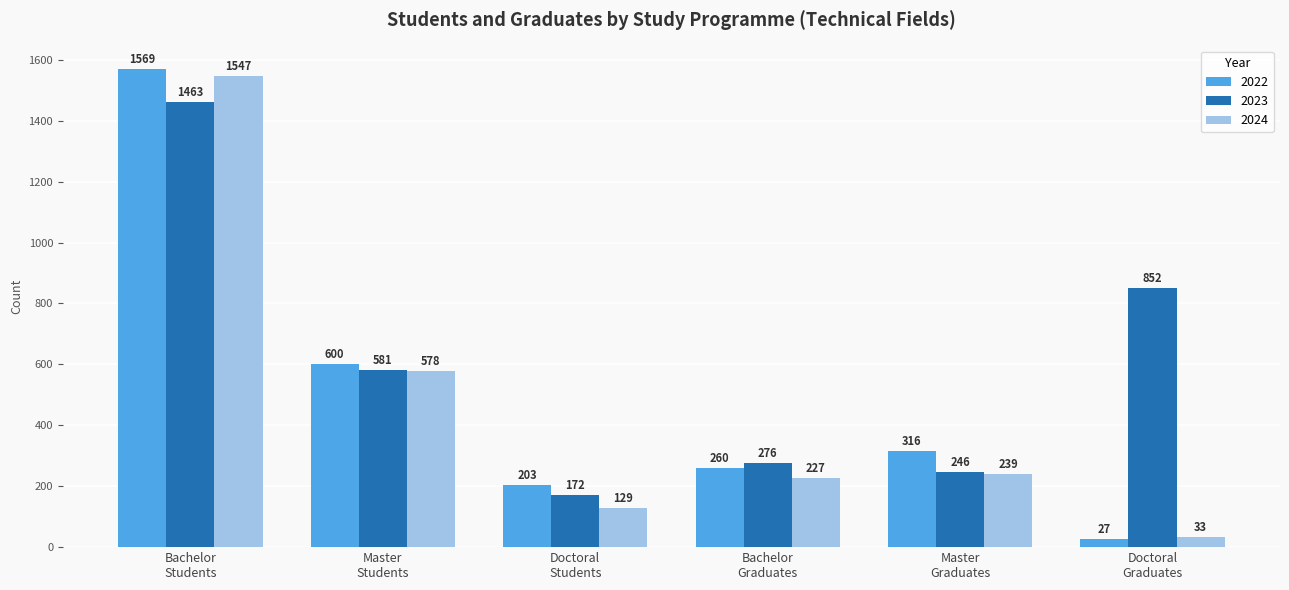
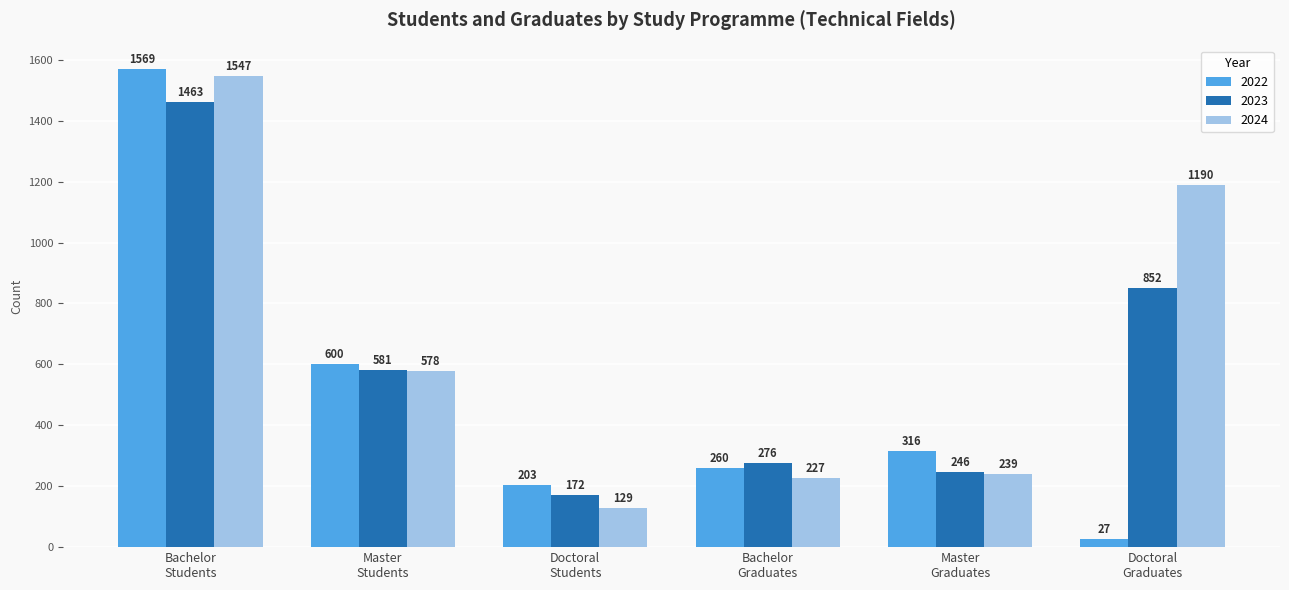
  {
    "2022": {
      "Bachelor Students": 1569,
      "Master Students": 600,
      "Doctoral Students": 203,
      "Bachelor Graduates": 260,
      "Master Graduates": 316,
      "Doctoral Graduates": 27
    },
    "2023": {
      "Bachelor Students": 1463,
      "Master Students": 581,
      "Doctoral Students": 172,
      "Bachelor Graduates": 276,
      "Master Graduates": 246,
      "Doctoral Graduates": 852
    },
    "2024": {
      "Bachelor Students": 1547,
      "Master Students": 578,
      "Doctoral Students": 129,
      "Bachelor Graduates": 227,
      "Master Graduates": 239,
-     "Doctoral Graduates": 33
+     "Doctoral Graduates": 1190
    }
  }
